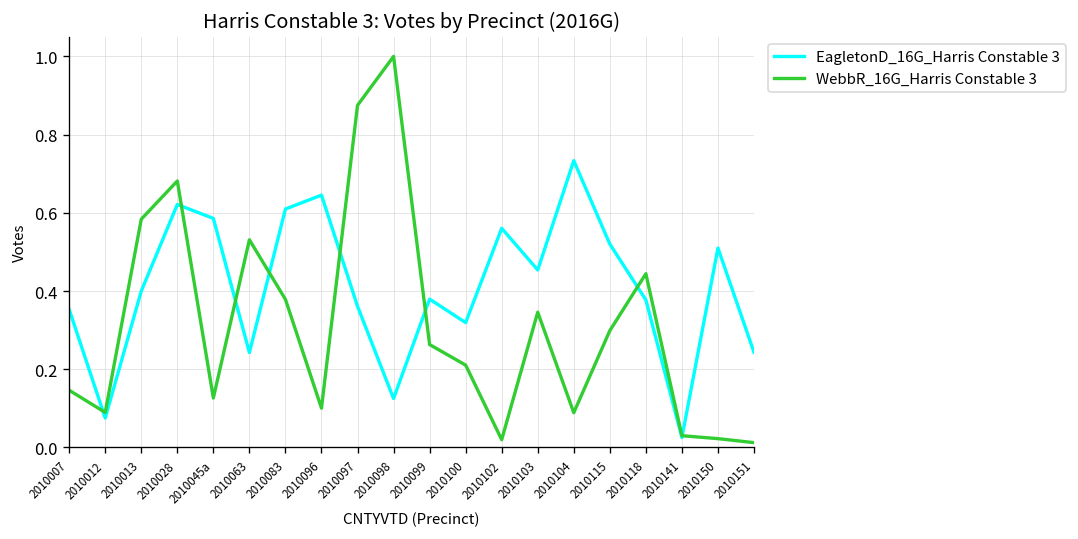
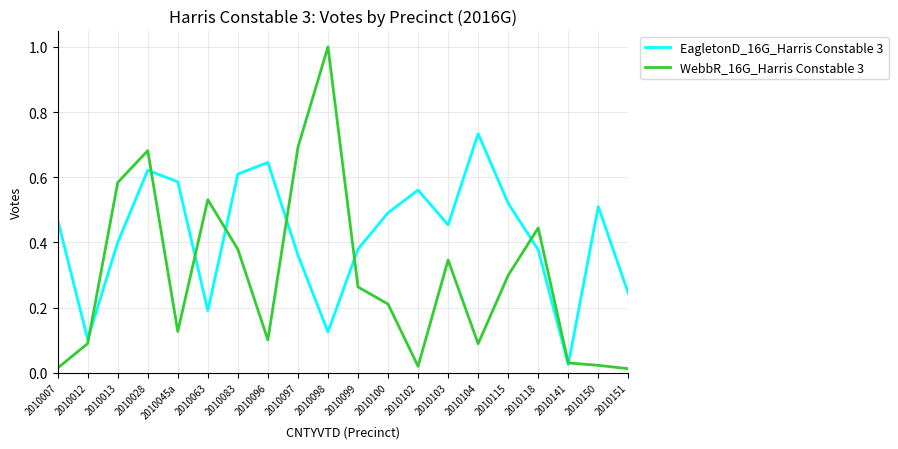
  {
    "EagletonD_16G_Harris Constable 3": {
-     "2010007": 0.35,
-     "2010012": 0.08,
+     "2010007": 0.47,
+     "2010012": 0.10,
      "2010013": 0.40,
      "2010028": 0.62,
      "2010045a": 0.59,
-     "2010063": 0.24,
+     "2010063": 0.19,
      "2010083": 0.61,
      "2010096": 0.65,
      "2010097": 0.36,
      "2010098": 0.13,
      "2010099": 0.38,
-     "2010100": 0.32,
+     "2010100": 0.49,
      "2010102": 0.56,
      "2010103": 0.45,
      "2010104": 0.73,
      "2010115": 0.52,
      "2010118": 0.38,
      "2010150": 0.51,
      "2010151": 0.24
    },
    "WebbR_16G_Harris Constable 3": {
-     "2010007": 0.15,
+     "2010007": 0.01,
      "2010012": 0.09,
      "2010013": 0.58,
      "2010028": 0.68,
      "2010045a": 0.13,
      "2010063": 0.53,
      "2010083": 0.38,
      "2010096": 0.10,
-     "2010097": 0.87,
+     "2010097": 0.69,
      "2010098": 1.00,
      "2010099": 0.26,
      "2010100": 0.21,
      "2010102": 0.02,
      "2010103": 0.35,
      "2010104": 0.09,
      "2010115": 0.30,
      "2010118": 0.44,
      "2010150": 0.02,
      "2010151": 0.01
    }
  }
